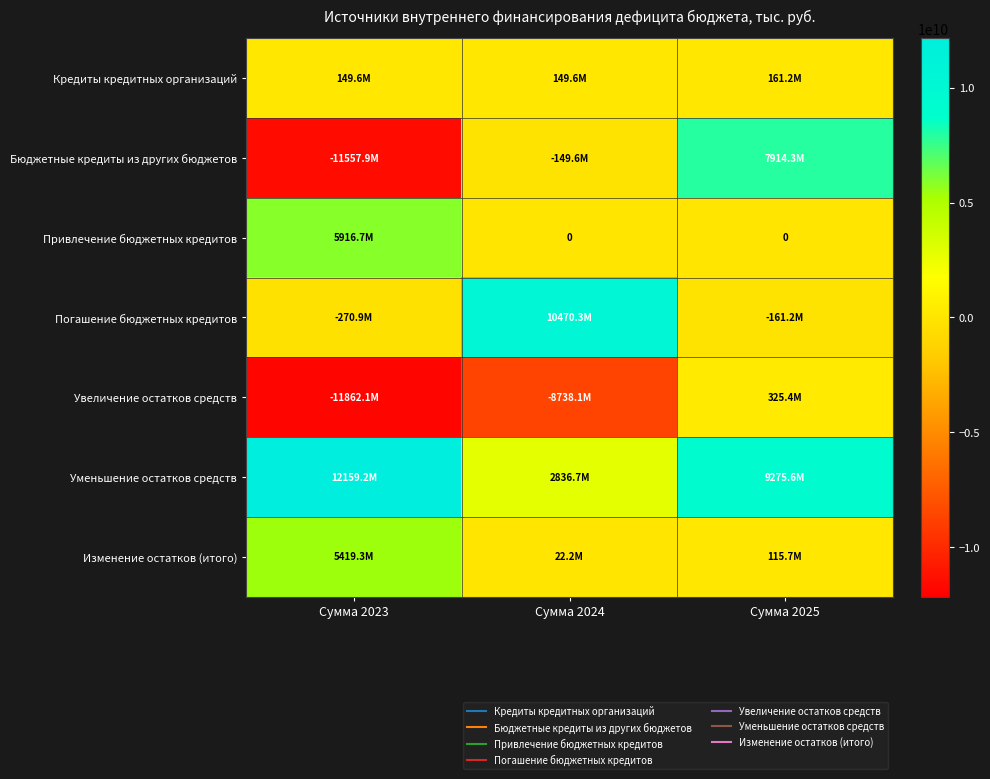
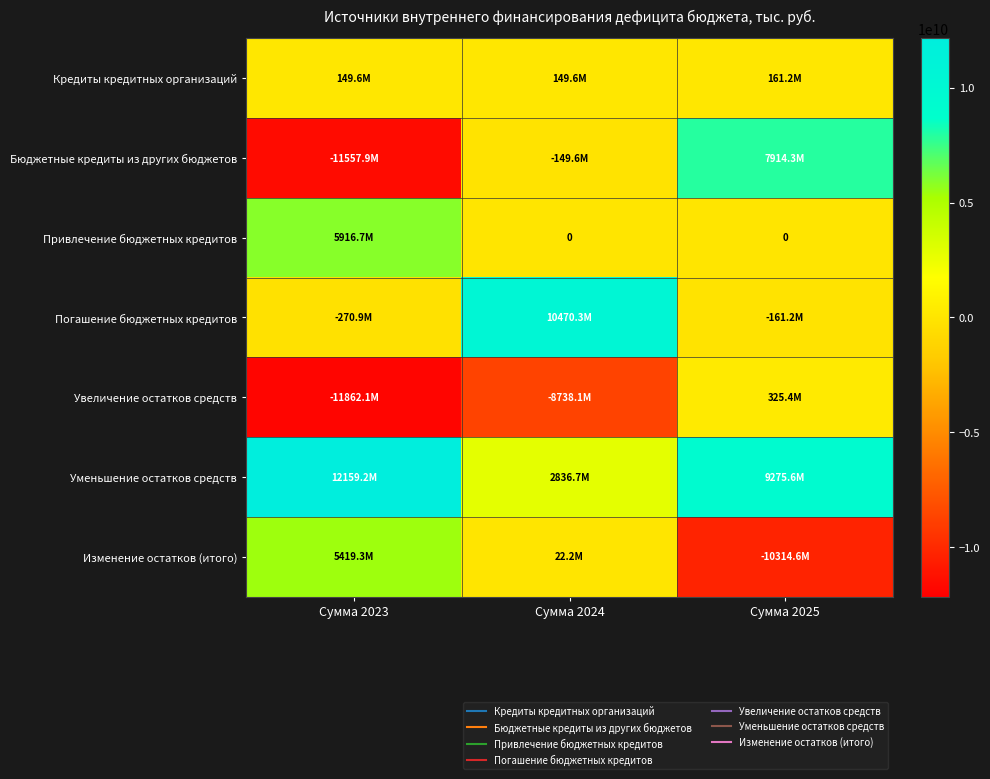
  {
    "Кредиты кредитных организаций": {
      "Сумма 2023": "149.6M",
      "Сумма 2024": "149.6M",
      "Сумма 2025": "161.2M"
    },
    "Бюджетные кредиты из других бюджетов": {
      "Сумма 2023": "-11557.9M",
      "Сумма 2024": "-149.6M",
      "Сумма 2025": "7914.3M"
    },
    "Привлечение бюджетных кредитов": {
      "Сумма 2023": "5916.7M",
      "Сумма 2024": "0",
      "Сумма 2025": "0"
    },
    "Погашение бюджетных кредитов": {
      "Сумма 2023": "-270.9M",
      "Сумма 2024": "10470.3M",
      "Сумма 2025": "-161.2M"
    },
    "Увеличение остатков средств": {
      "Сумма 2023": "-11862.1M",
      "Сумма 2024": "-8738.1M",
      "Сумма 2025": "325.4M"
    },
    "Уменьшение остатков средств": {
      "Сумма 2023": "12159.2M",
      "Сумма 2024": "2836.7M",
      "Сумма 2025": "9275.6M"
    },
    "Изменение остатков (итого)": {
      "Сумма 2023": "5419.3M",
      "Сумма 2024": "22.2M",
-     "Сумма 2025": "115.7M"
+     "Сумма 2025": "-10314.6M"
    }
  }
